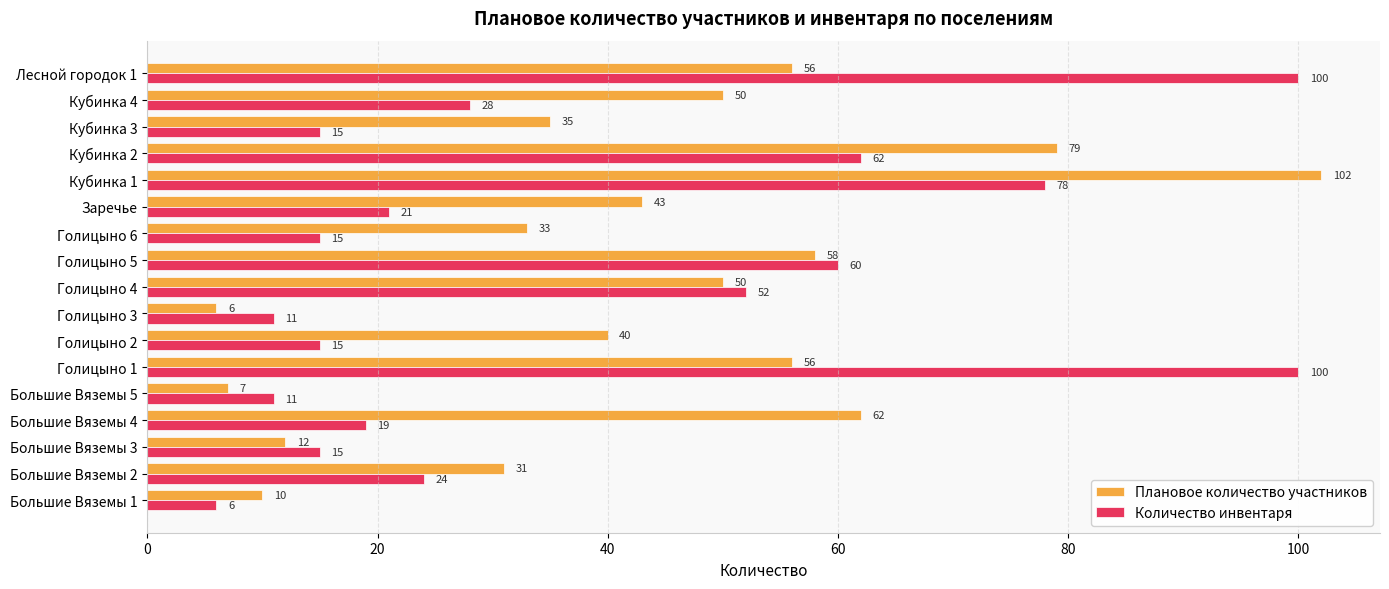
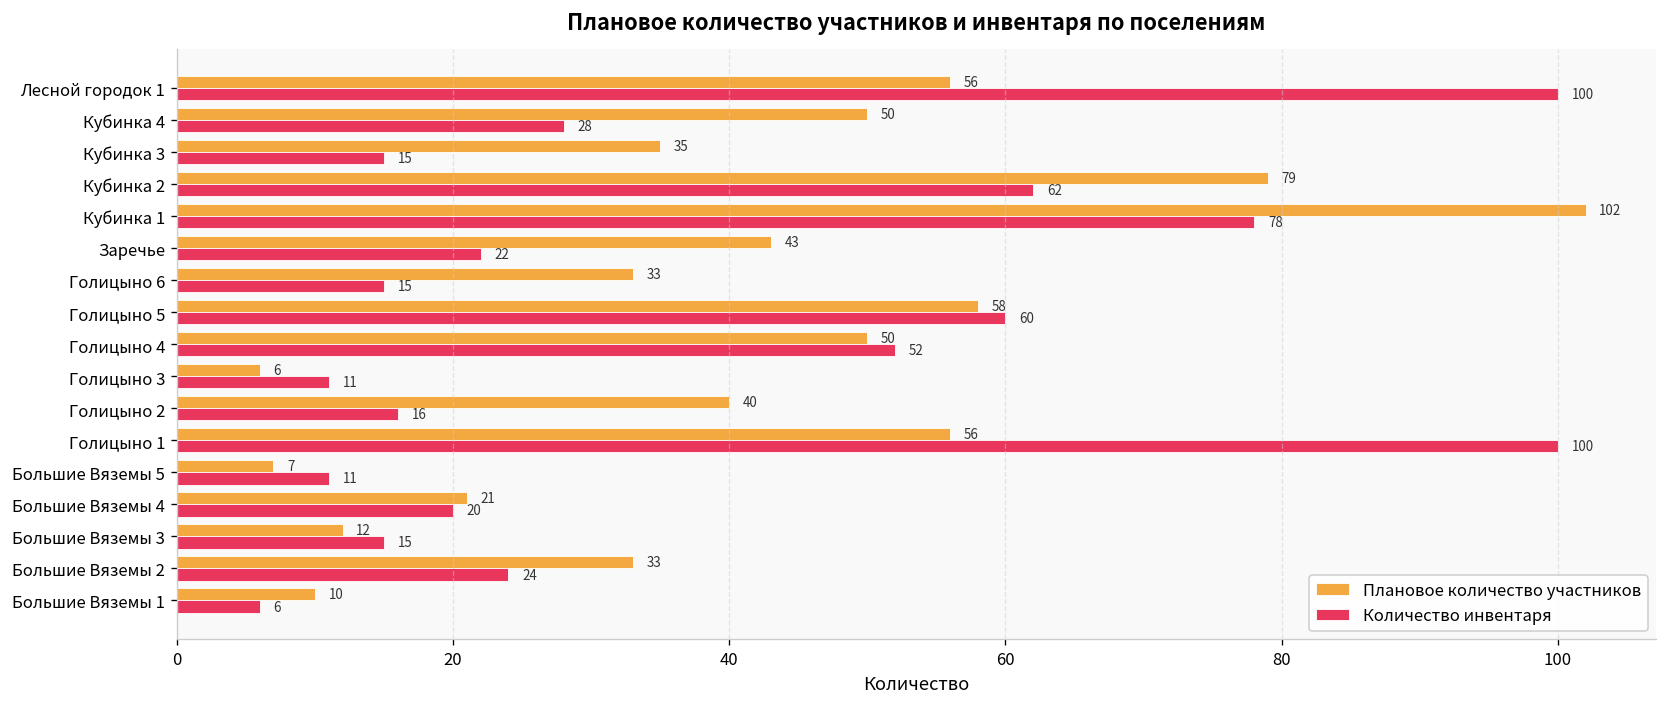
  {
    "Плановое количество участников": {
      "Лесной городок 1": 56,
      "Кубинка 4": 50,
      "Кубинка 3": 35,
      "Кубинка 2": 79,
      "Кубинка 1": 102,
      "Заречье": 43,
      "Голицыно 6": 33,
      "Голицыно 5": 58,
      "Голицыно 4": 50,
      "Голицыно 3": 6,
      "Голицыно 2": 40,
      "Голицыно 1": 56,
      "Большие Вяземы 5": 7,
-     "Большие Вяземы 4": 62,
+     "Большие Вяземы 4": 21,
      "Большие Вяземы 3": 12,
-     "Большие Вяземы 2": 31,
+     "Большие Вяземы 2": 33,
      "Большие Вяземы 1": 10
    },
    "Количество инвентаря": {
      "Лесной городок 1": 100,
      "Кубинка 4": 28,
      "Кубинка 3": 15,
      "Кубинка 2": 62,
      "Кубинка 1": 78,
-     "Заречье": 21,
+     "Заречье": 22,
      "Голицыно 6": 15,
      "Голицыно 5": 60,
      "Голицыно 4": 52,
      "Голицыно 3": 11,
-     "Голицыно 2": 15,
+     "Голицыно 2": 16,
      "Голицыно 1": 100,
      "Большие Вяземы 5": 11,
-     "Большие Вяземы 4": 19,
+     "Большие Вяземы 4": 20,
      "Большие Вяземы 3": 15,
      "Большие Вяземы 2": 24,
      "Большие Вяземы 1": 6
    }
  }
